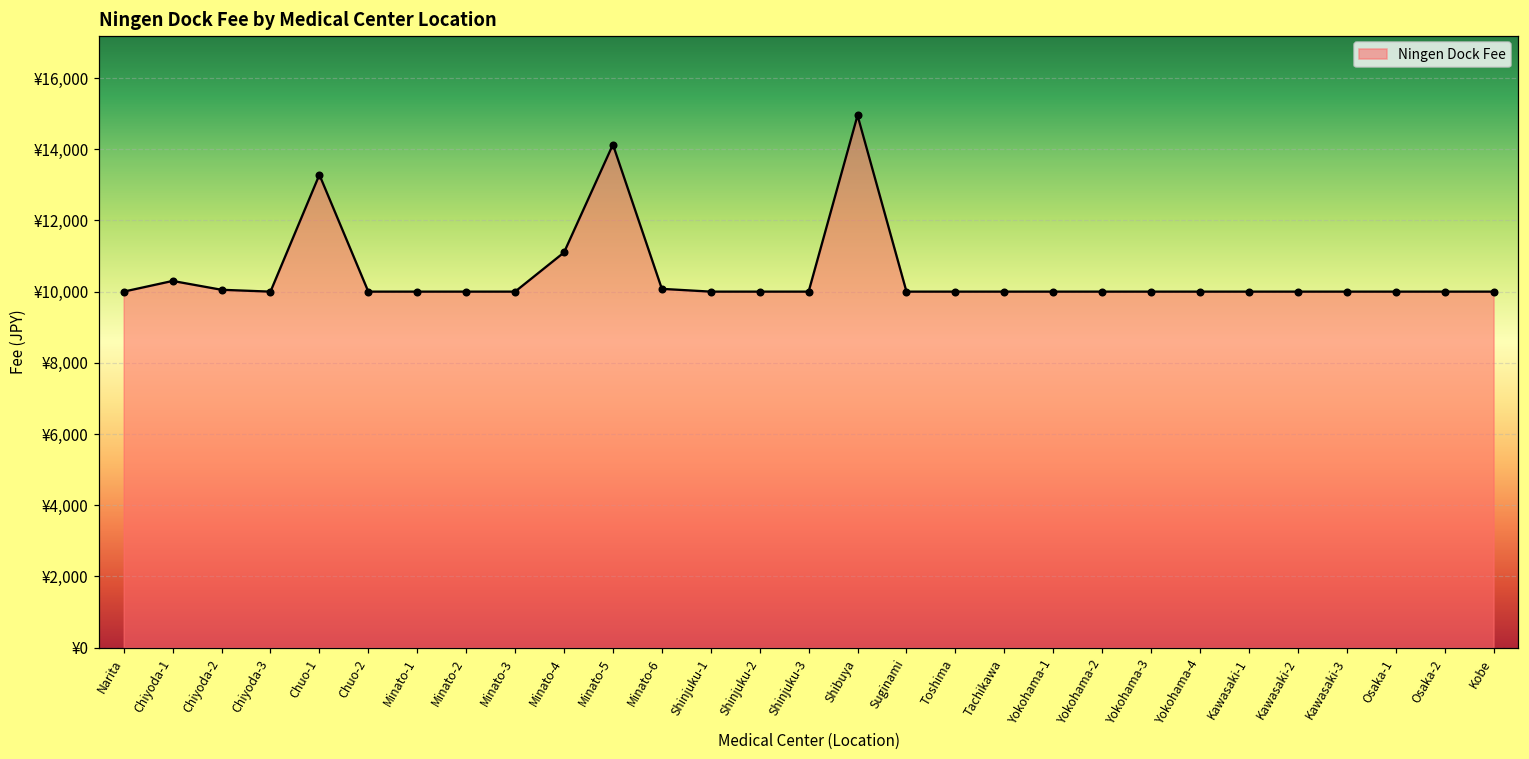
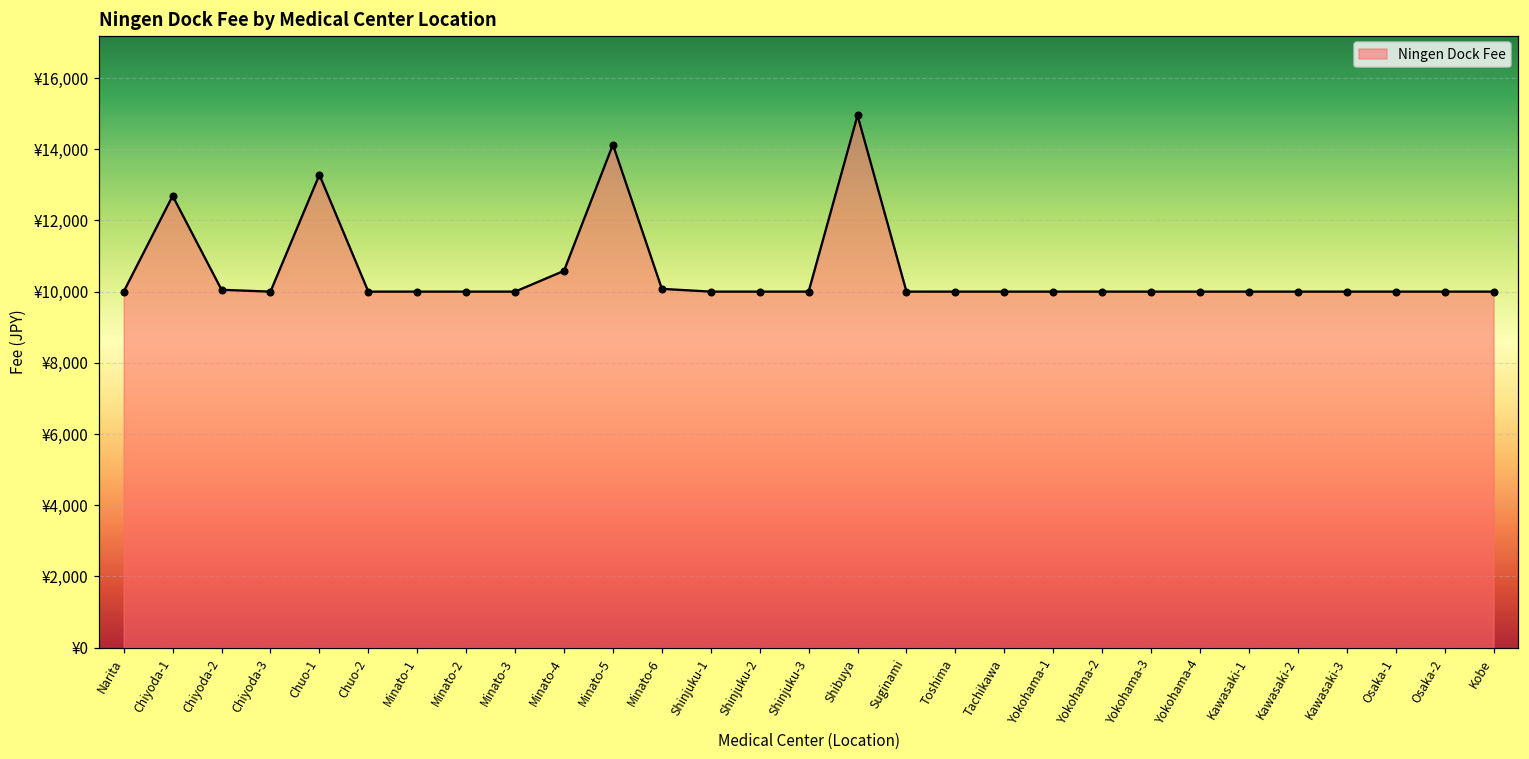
  {
    "Narita": "¥10,000",
-   "Chiyoda-1": "¥10,300",
+   "Chiyoda-1": "¥12,700",
    "Chiyoda-2": "¥10,100",
    "Chiyoda-3": "¥10,000",
    "Chuo-1": "¥13,300",
    "Chuo-2": "¥10,000",
    "Minato-1": "¥10,000",
    "Minato-2": "¥10,000",
    "Minato-3": "¥10,000",
-   "Minato-4": "¥11,100",
+   "Minato-4": "¥10,600",
    "Minato-5": "¥14,100",
    "Minato-6": "¥10,100",
    "Shinjuku-1": "¥10,000",
    "Shinjuku-2": "¥10,000",
    "Shinjuku-3": "¥10,000",
    "Shibuya": "¥15,000",
    "Suginami": "¥10,000",
    "Toshima": "¥10,000",
    "Tachikawa": "¥10,000",
    "Yokohama-1": "¥10,000",
    "Yokohama-2": "¥10,000",
    "Yokohama-3": "¥10,000",
    "Yokohama-4": "¥10,000",
    "Kawasaki-1": "¥10,000",
    "Kawasaki-2": "¥10,000",
    "Kawasaki-3": "¥10,000",
    "Osaka-1": "¥10,000",
    "Osaka-2": "¥10,000",
    "Kobe": "¥10,000"
  }
